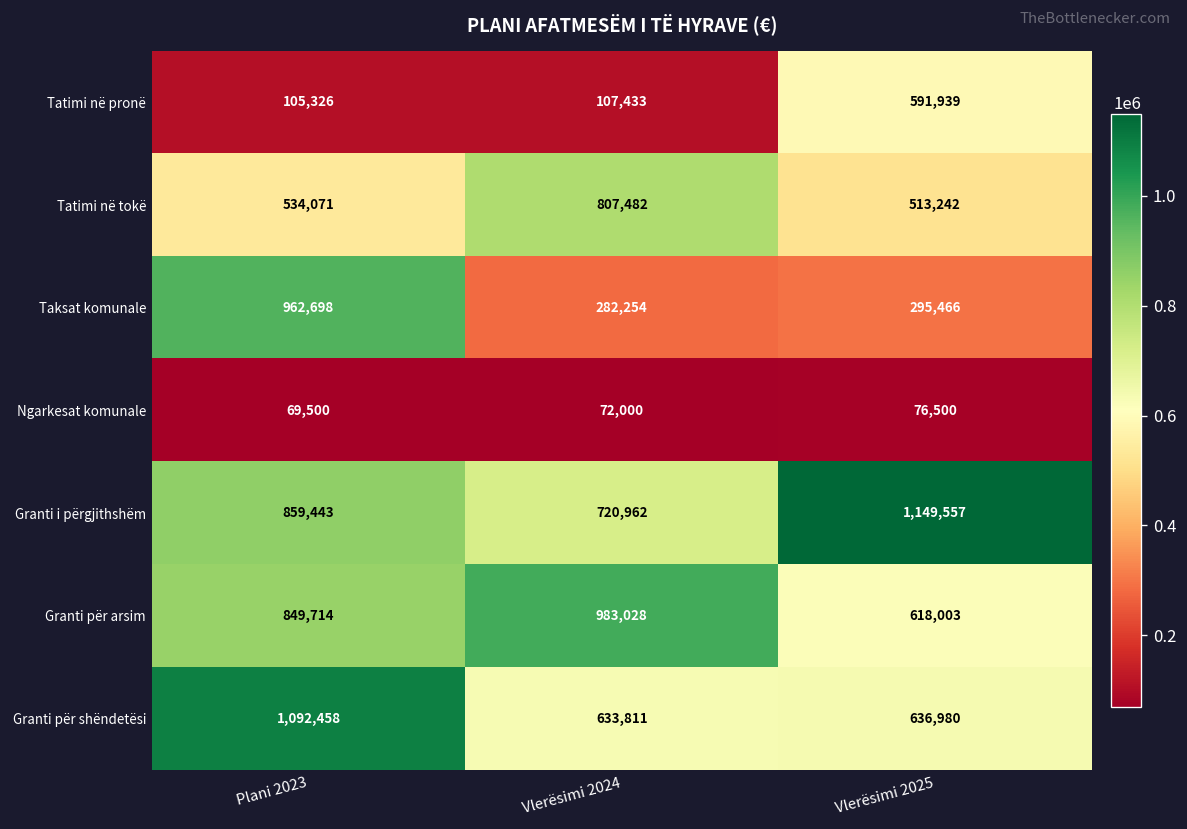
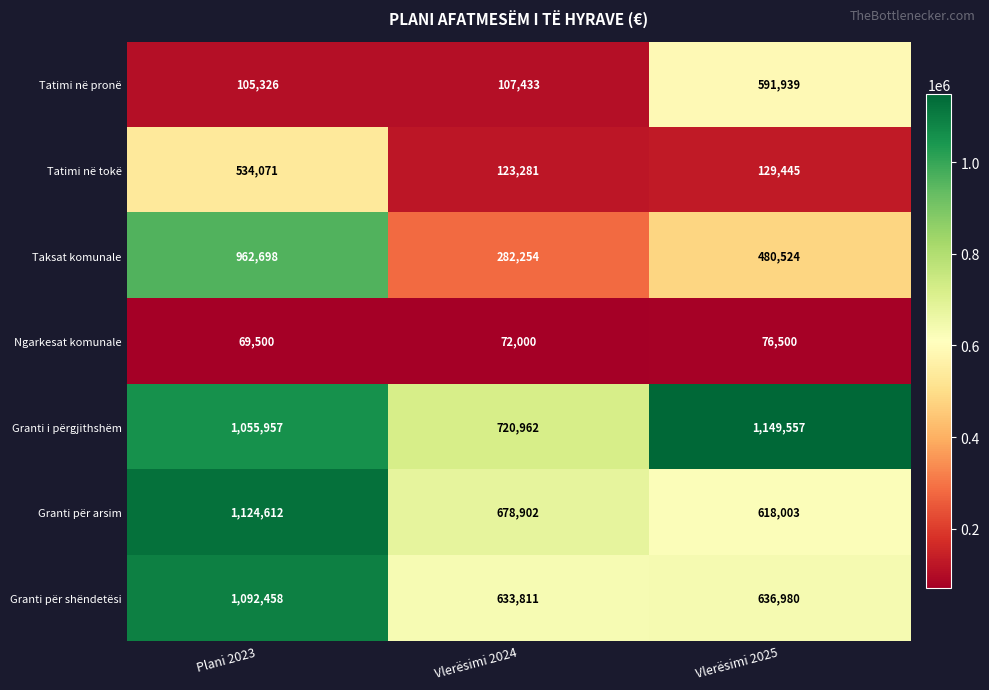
  {
    "Tatimi në pronë": {
      "Plani 2023": "105,326",
      "Vlerësimi 2024": "107,433",
      "Vlerësimi 2025": "591,939"
    },
    "Tatimi në tokë": {
      "Plani 2023": "534,071",
-     "Vlerësimi 2024": "807,482",
-     "Vlerësimi 2025": "513,242"
+     "Vlerësimi 2024": "123,281",
+     "Vlerësimi 2025": "129,445"
    },
    "Taksat komunale": {
      "Plani 2023": "962,698",
      "Vlerësimi 2024": "282,254",
-     "Vlerësimi 2025": "295,466"
+     "Vlerësimi 2025": "480,524"
    },
    "Ngarkesat komunale": {
      "Plani 2023": "69,500",
      "Vlerësimi 2024": "72,000",
      "Vlerësimi 2025": "76,500"
    },
    "Granti i përgjithshëm": {
-     "Plani 2023": "859,443",
+     "Plani 2023": "1,055,957",
      "Vlerësimi 2024": "720,962",
      "Vlerësimi 2025": "1,149,557"
    },
    "Granti për arsim": {
-     "Plani 2023": "849,714",
-     "Vlerësimi 2024": "983,028",
+     "Plani 2023": "1,124,612",
+     "Vlerësimi 2024": "678,902",
      "Vlerësimi 2025": "618,003"
    },
    "Granti për shëndetësi": {
      "Plani 2023": "1,092,458",
      "Vlerësimi 2024": "633,811",
      "Vlerësimi 2025": "636,980"
    }
  }
